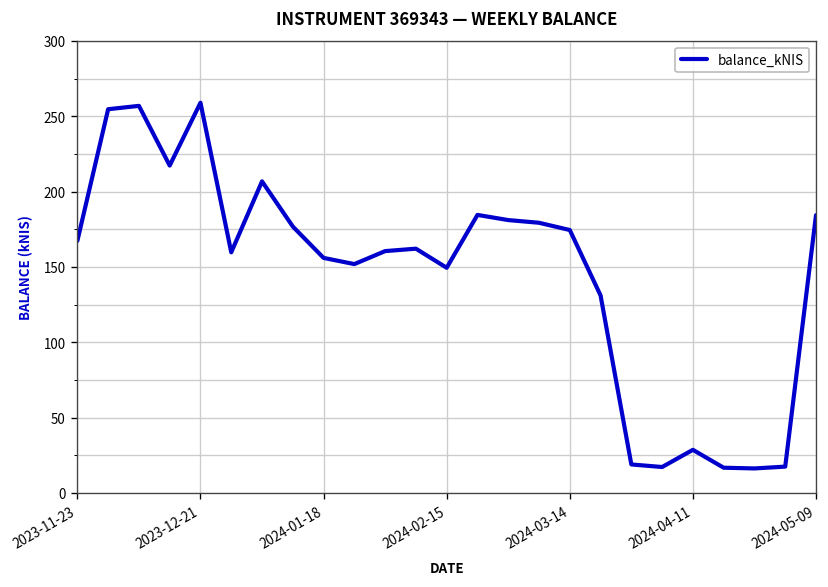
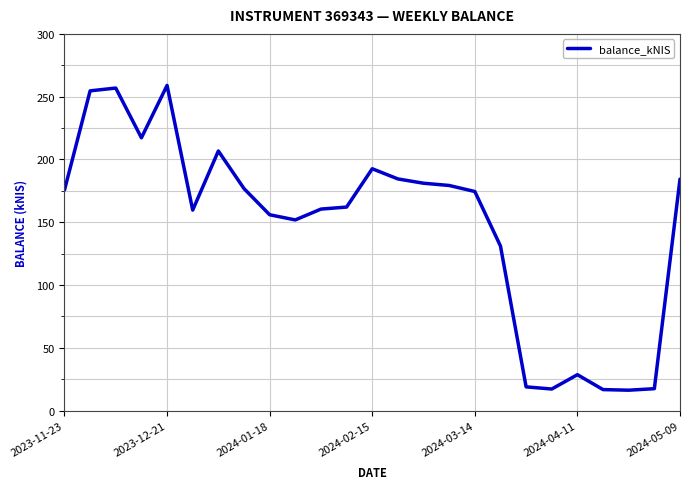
  {
-   "2023-11-23": 167,
+   "2023-11-23": 176,
    "2023-12-21": 259,
    "2024-01-18": 156,
-   "2024-02-15": 149,
+   "2024-02-15": 193,
    "2024-03-14": 174,
    "2024-04-11": 29,
    "2024-05-09": 184
  }
